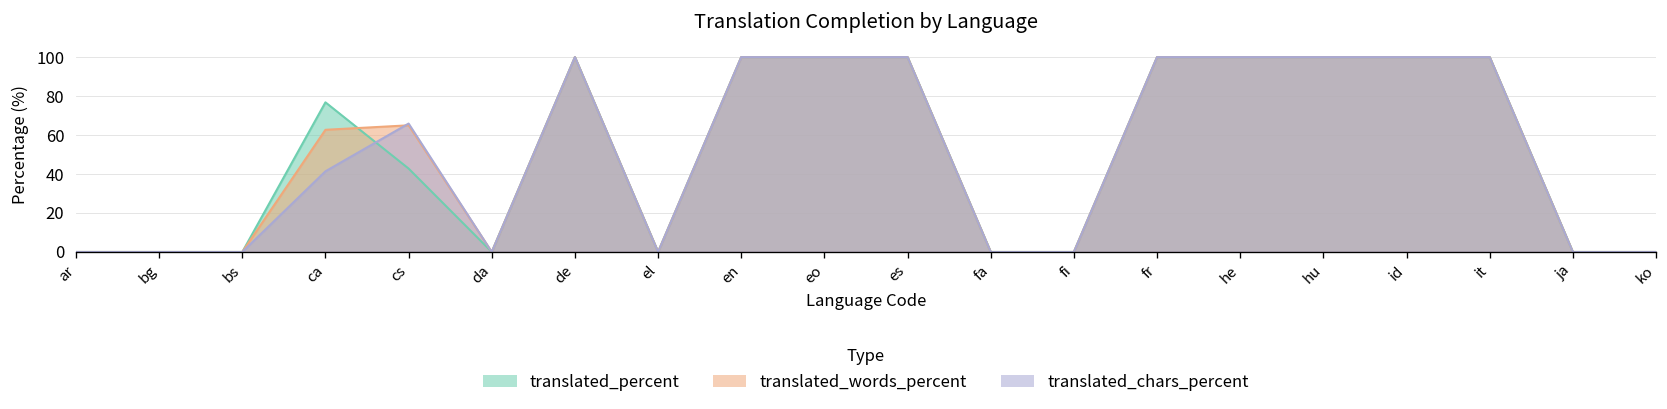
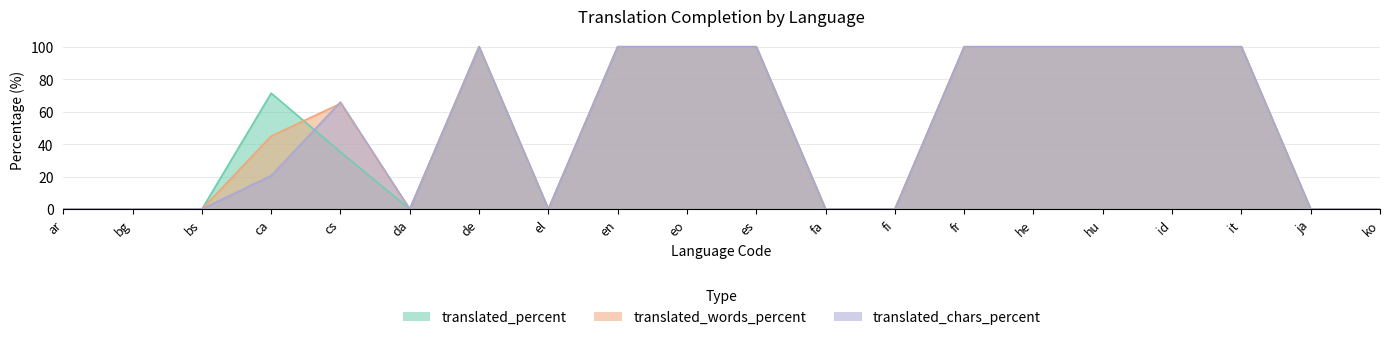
  {
    "translated_percent": {
-     "ca": 77,
-     "cs": 43
+     "ca": 71,
+     "cs": 35
    },
    "translated_words_percent": {
-     "ca": 63
+     "ca": 45
    },
    "translated_chars_percent": {
-     "ca": 41
+     "ca": 21
    }
  }
